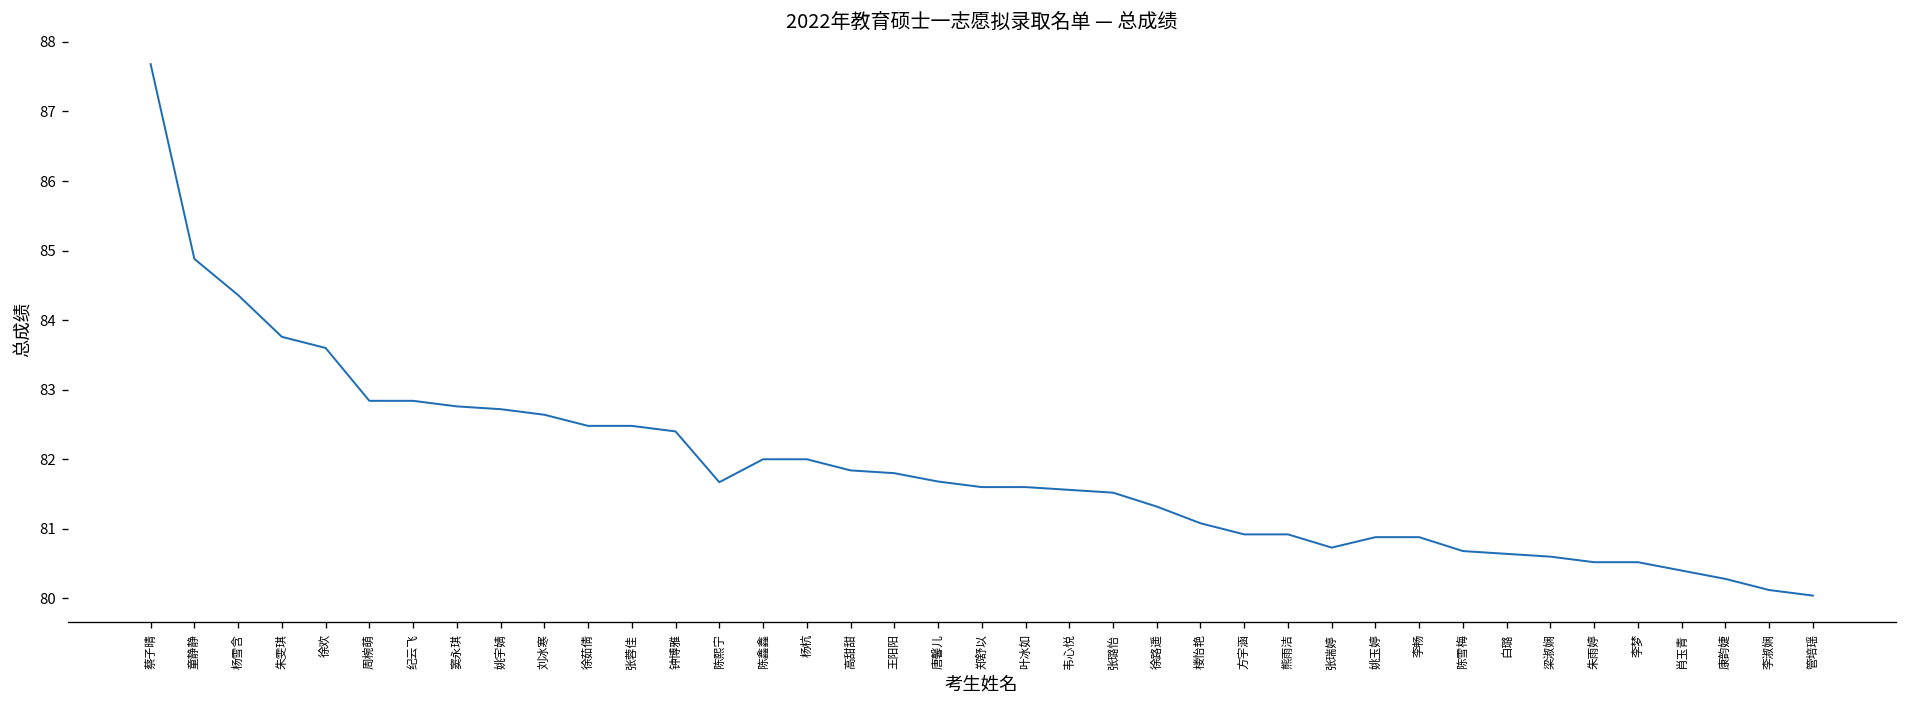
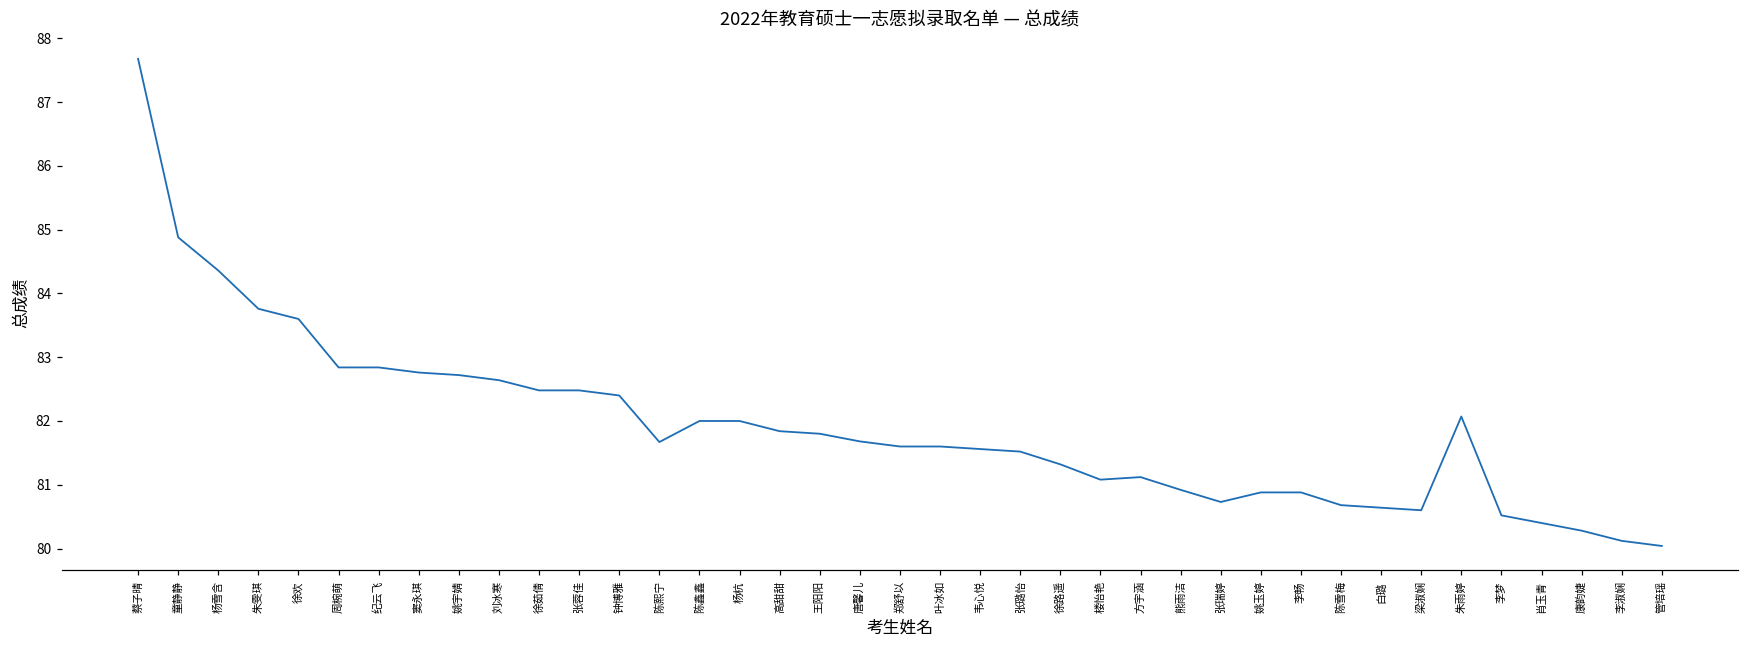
  {
    "蔡子晴": 87.7,
    "童静静": 84.9,
    "杨雪含": 84.4,
    "朱雯琪": 83.8,
    "徐欢": 83.6,
    "周椀萌": 82.8,
    "纪云飞": 82.8,
    "窦永琪": 82.8,
    "姚宇婧": 82.7,
    "刘冰寒": 82.6,
    "徐茹倩": 82.5,
    "张蓉佳": 82.5,
    "钟博雅": 82.4,
    "陈熙宁": 81.7,
    "陈鑫鑫": 82.0,
    "杨杭": 82.0,
    "高甜甜": 81.8,
    "王阳阳": 81.8,
    "唐馨儿": 81.7,
    "郑舒以": 81.6,
    "叶冰如": 81.6,
    "韦心悦": 81.6,
    "张璐怡": 81.5,
    "徐路遥": 81.3,
    "楼怡艳": 81.1,
-   "方宇涵": 80.9,
+   "方宇涵": 81.1,
    "熊雨洁": 80.9,
    "张瑞婷": 80.7,
    "姚玉婷": 80.9,
    "李畅": 80.9,
    "陈雪梅": 80.7,
    "白璐": 80.6,
    "梁淑娴": 80.6,
-   "朱雨婷": 80.5,
+   "朱雨婷": 82.1,
    "李梦": 80.5,
    "肖玉青": 80.4,
    "康韵婕": 80.3,
    "李淑娴": 80.1,
    "管培瑶": 80.0
  }
